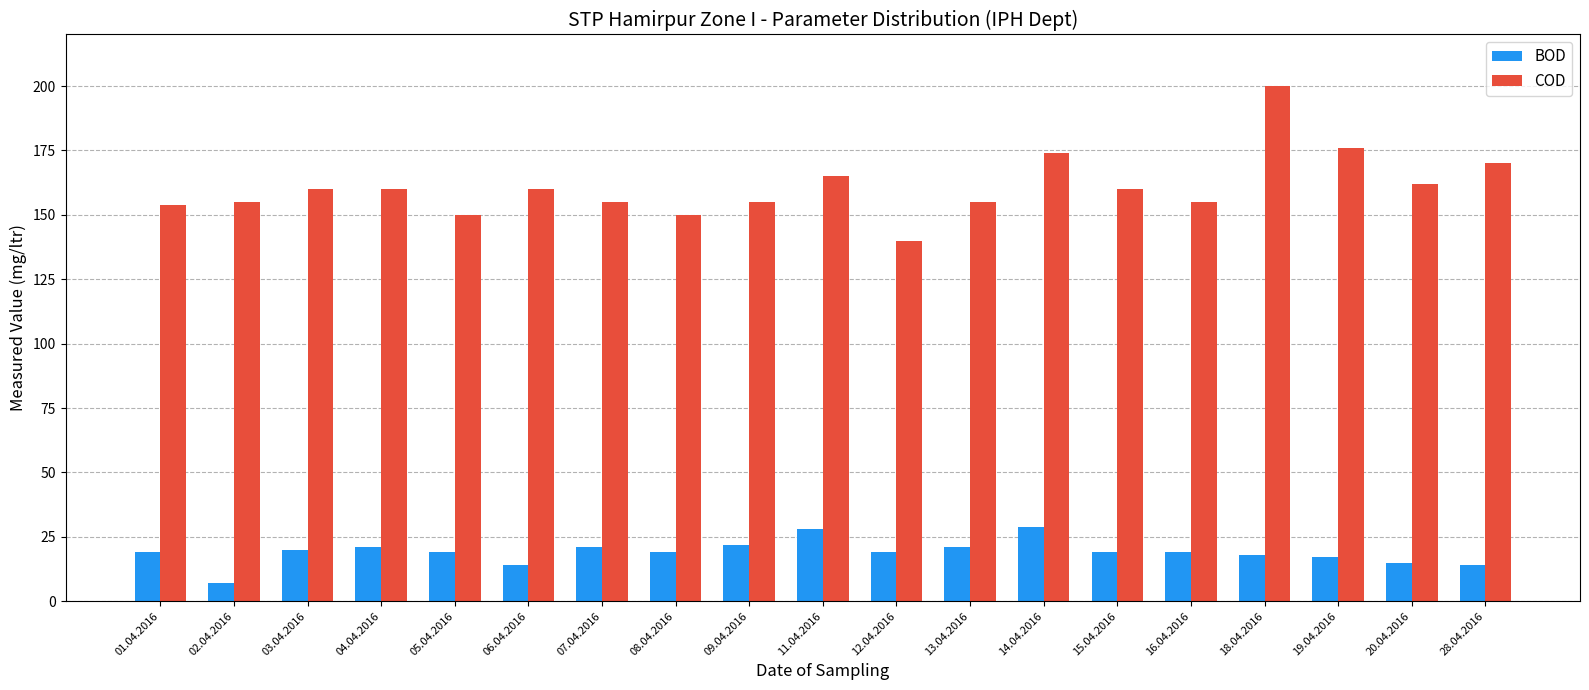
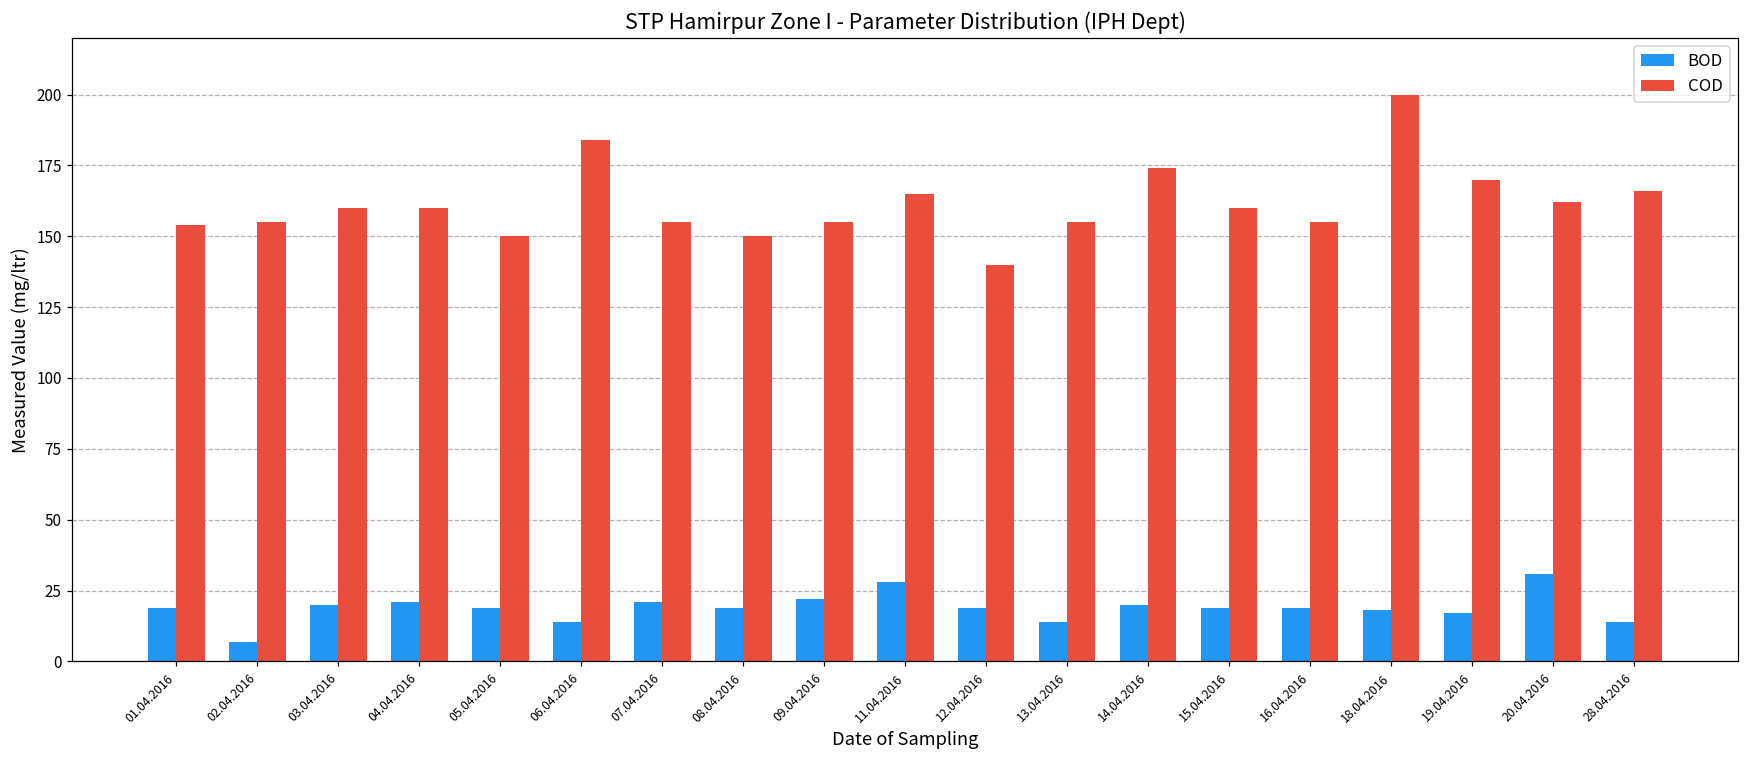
  {
    "BOD": {
      "01.04.2016": 19,
      "02.04.2016": 7,
      "03.04.2016": 20,
      "04.04.2016": 21,
      "05.04.2016": 19,
      "06.04.2016": 14,
      "07.04.2016": 21,
      "08.04.2016": 19,
      "09.04.2016": 22,
      "11.04.2016": 28,
      "12.04.2016": 19,
-     "13.04.2016": 21,
-     "14.04.2016": 29,
+     "13.04.2016": 14,
+     "14.04.2016": 20,
      "15.04.2016": 19,
      "16.04.2016": 19,
      "18.04.2016": 18,
      "19.04.2016": 17,
-     "20.04.2016": 15,
+     "20.04.2016": 31,
      "28.04.2016": 14
    },
    "COD": {
      "01.04.2016": 154,
      "02.04.2016": 155,
      "03.04.2016": 160,
      "04.04.2016": 160,
      "05.04.2016": 150,
-     "06.04.2016": 160,
+     "06.04.2016": 184,
      "07.04.2016": 155,
      "08.04.2016": 150,
      "09.04.2016": 155,
      "11.04.2016": 165,
      "12.04.2016": 140,
      "13.04.2016": 155,
      "14.04.2016": 174,
      "15.04.2016": 160,
      "16.04.2016": 155,
      "18.04.2016": 200,
-     "19.04.2016": 176,
+     "19.04.2016": 170,
      "20.04.2016": 162,
-     "28.04.2016": 170
+     "28.04.2016": 166
    }
  }
